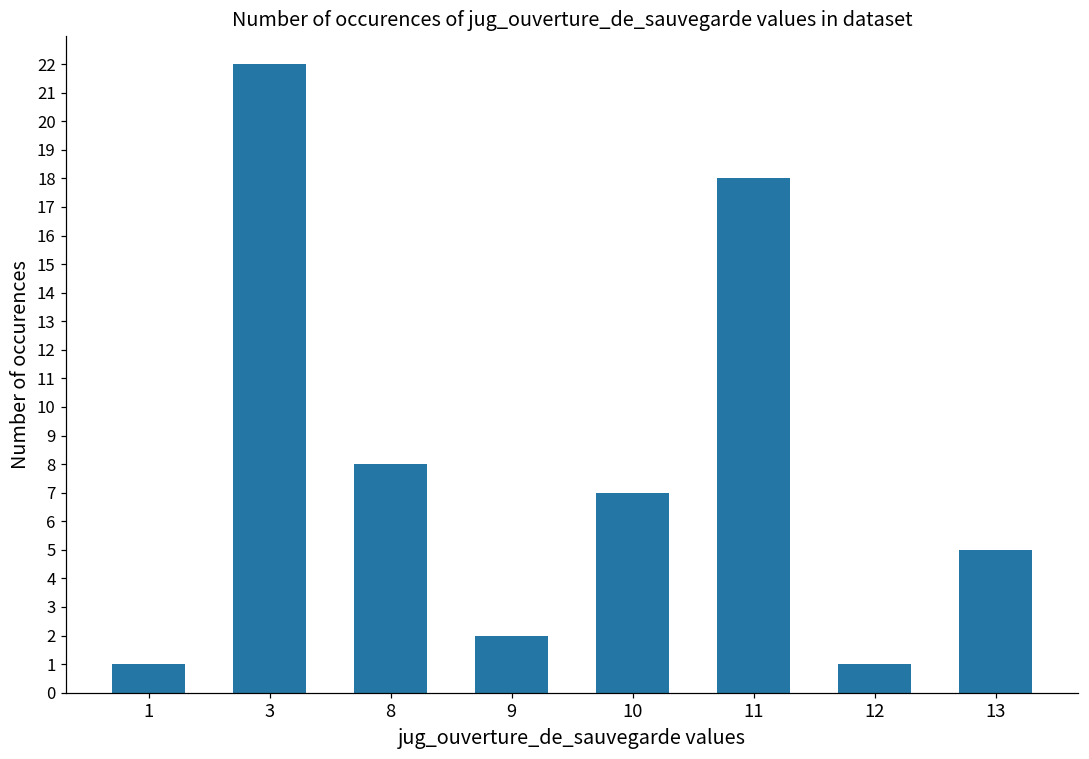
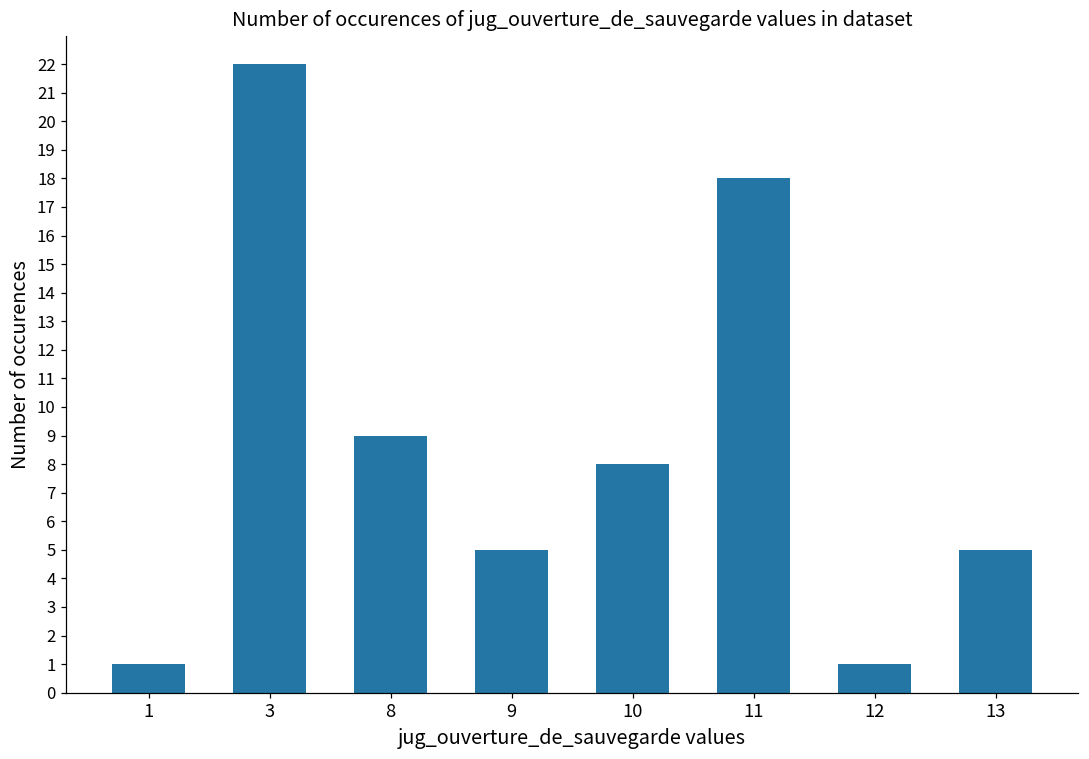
  {
    "1": 1,
    "3": 22,
-   "8": 8,
-   "9": 2,
-   "10": 7,
+   "8": 9,
+   "9": 5,
+   "10": 8,
    "11": 18,
    "12": 1,
    "13": 5
  }
